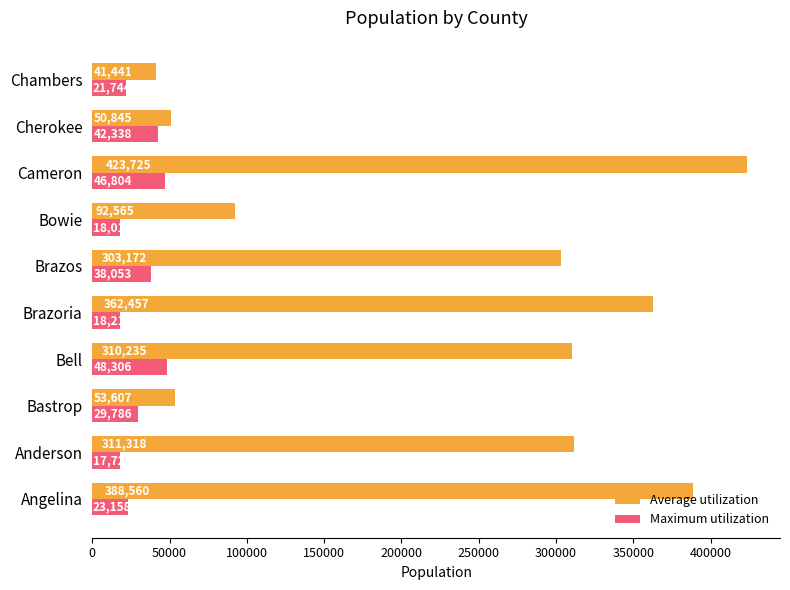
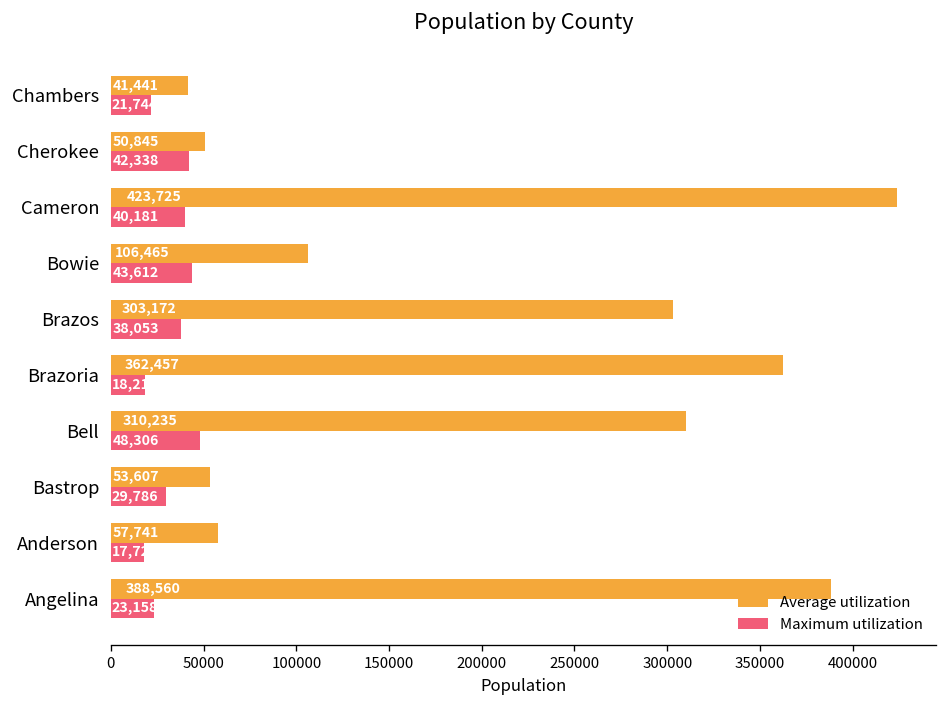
  {
    "Average utilization": {
      "Chambers": "41,441",
      "Cherokee": "50,845",
      "Cameron": "423,725",
-     "Bowie": "92,565",
+     "Bowie": "106,465",
      "Brazos": "303,172",
      "Brazoria": "362,457",
      "Bell": "310,235",
      "Bastrop": "53,607",
-     "Anderson": "311,318",
+     "Anderson": "57,741",
      "Angelina": "388,560"
    },
    "Maximum utilization": {
      "Chambers": "21,744",
      "Cherokee": "42,338",
-     "Cameron": "46,804",
-     "Bowie": "18,011",
+     "Cameron": "40,181",
+     "Bowie": "43,612",
      "Brazos": "38,053",
      "Brazoria": "18,212",
      "Bell": "48,306",
      "Bastrop": "29,786",
      "Anderson": "17,722",
      "Angelina": "23,158"
    }
  }
